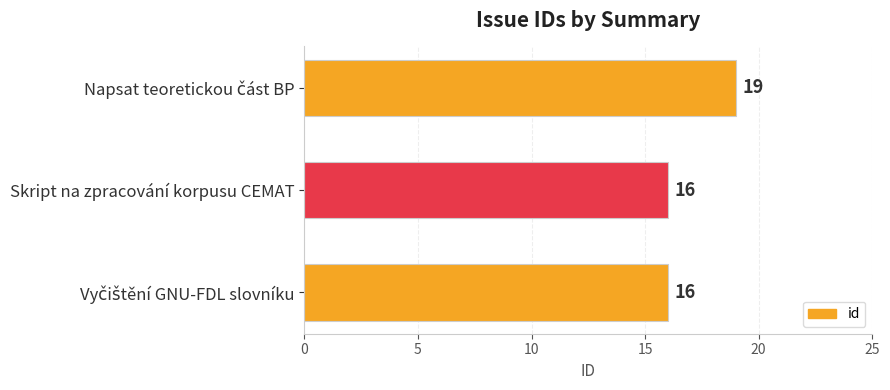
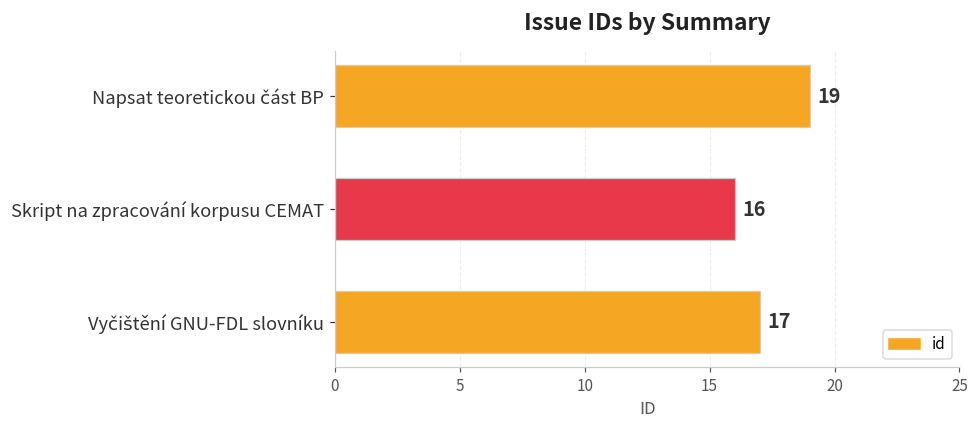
  {
    "Napsat teoretickou část BP": 19,
    "Skript na zpracování korpusu CEMAT": 16,
-   "Vyčištění GNU-FDL slovníku": 16
+   "Vyčištění GNU-FDL slovníku": 17
  }
